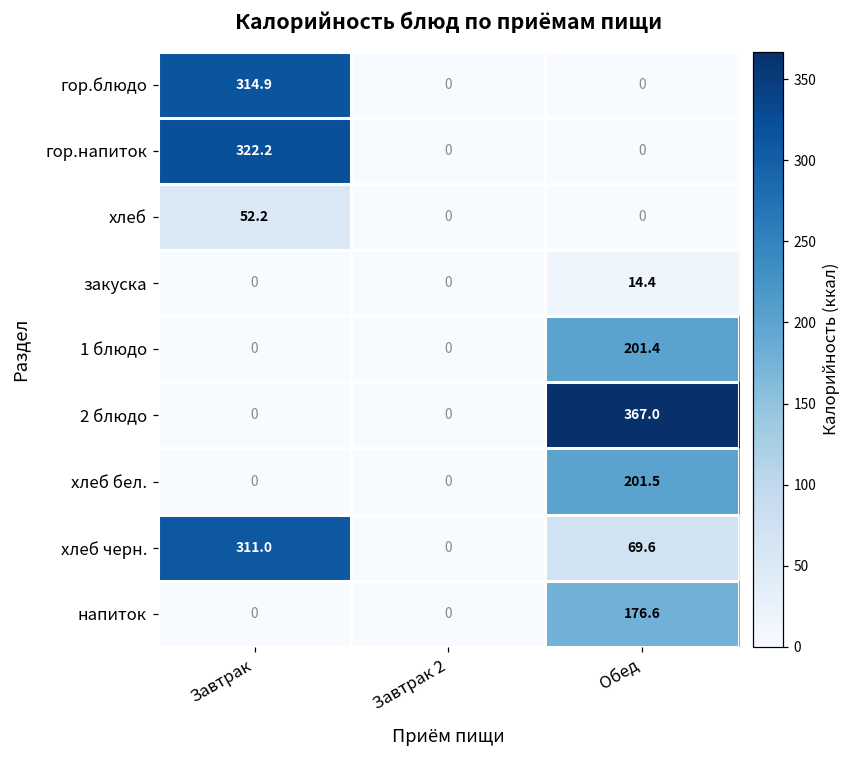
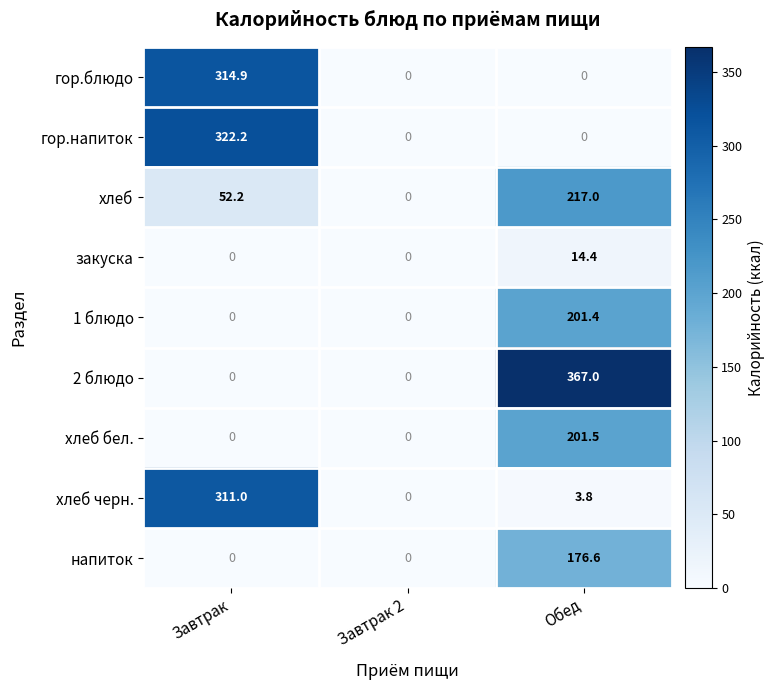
  {
    "гор.блюдо": {
      "Завтрак": 314.9,
      "Завтрак 2": 0,
      "Обед": 0
    },
    "гор.напиток": {
      "Завтрак": 322.2,
      "Завтрак 2": 0,
      "Обед": 0
    },
    "хлеб": {
      "Завтрак": 52.2,
      "Завтрак 2": 0,
-     "Обед": 0
+     "Обед": 217.0
    },
    "закуска": {
      "Завтрак": 0,
      "Завтрак 2": 0,
      "Обед": 14.4
    },
    "1 блюдо": {
      "Завтрак": 0,
      "Завтрак 2": 0,
      "Обед": 201.4
    },
    "2 блюдо": {
      "Завтрак": 0,
      "Завтрак 2": 0,
      "Обед": 367.0
    },
    "хлеб бел.": {
      "Завтрак": 0,
      "Завтрак 2": 0,
      "Обед": 201.5
    },
    "хлеб черн.": {
      "Завтрак": 311.0,
      "Завтрак 2": 0,
-     "Обед": 69.6
+     "Обед": 3.8
    },
    "напиток": {
      "Завтрак": 0,
      "Завтрак 2": 0,
      "Обед": 176.6
    }
  }
